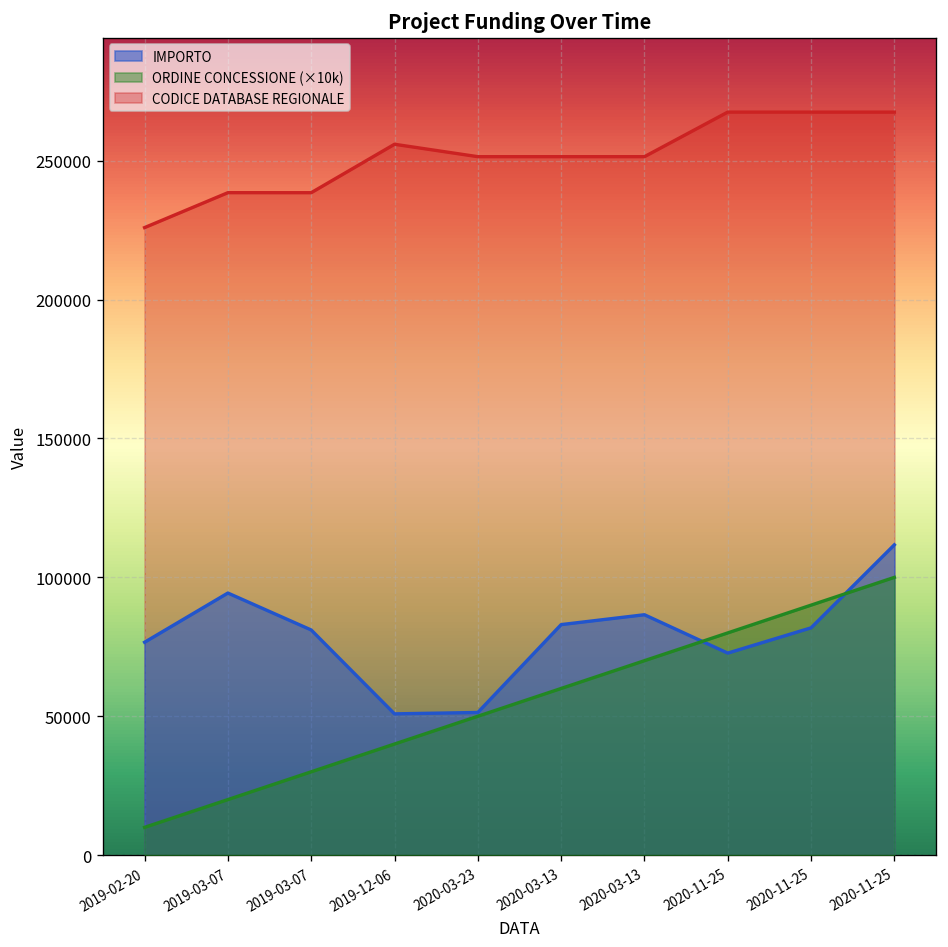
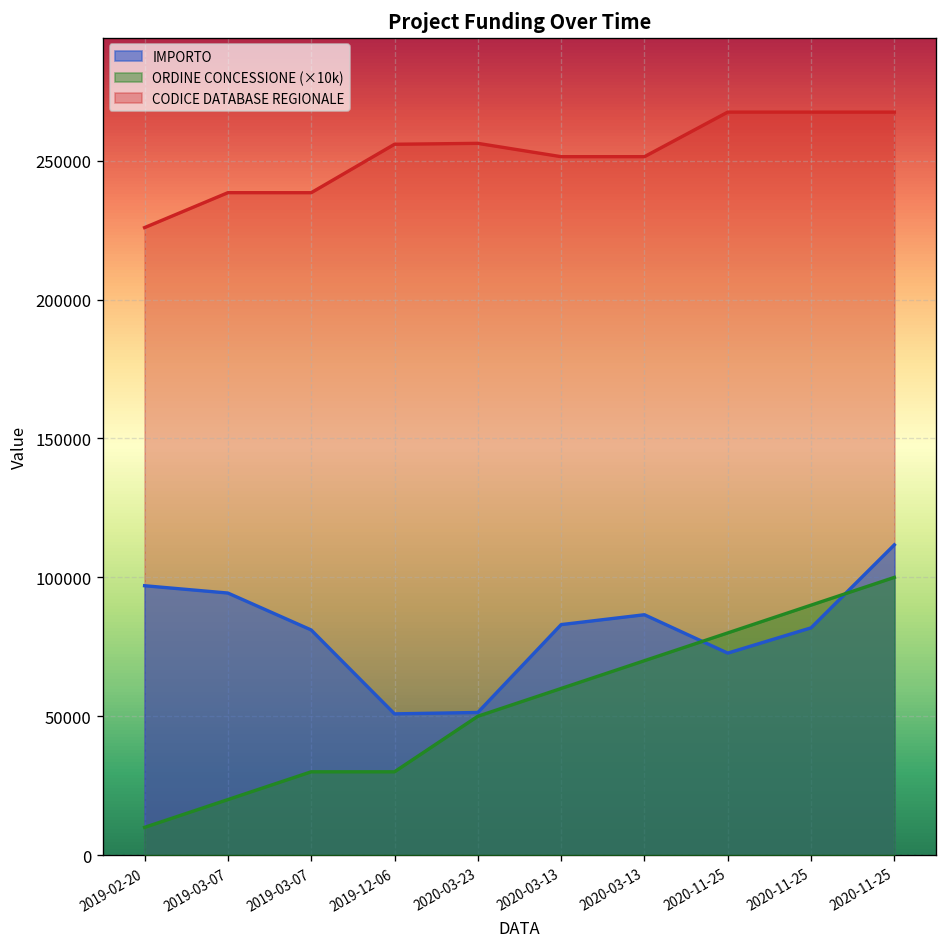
  {
    "IMPORTO": {
-     "2019-02-20": 77000,
+     "2019-02-20": 97000,
      "2019-12-06": 51000,
      "2020-03-23": 51000
    },
    "ORDINE CONCESSIONE (×10k)": {
      "2019-02-20": 10000,
-     "2019-12-06": 40000,
+     "2019-12-06": 30000,
      "2020-03-23": 50000
    },
    "CODICE DATABASE REGIONALE": {
      "2019-02-20": 226000,
      "2019-12-06": 256000,
-     "2020-03-23": 251000
+     "2020-03-23": 256000
    }
  }
